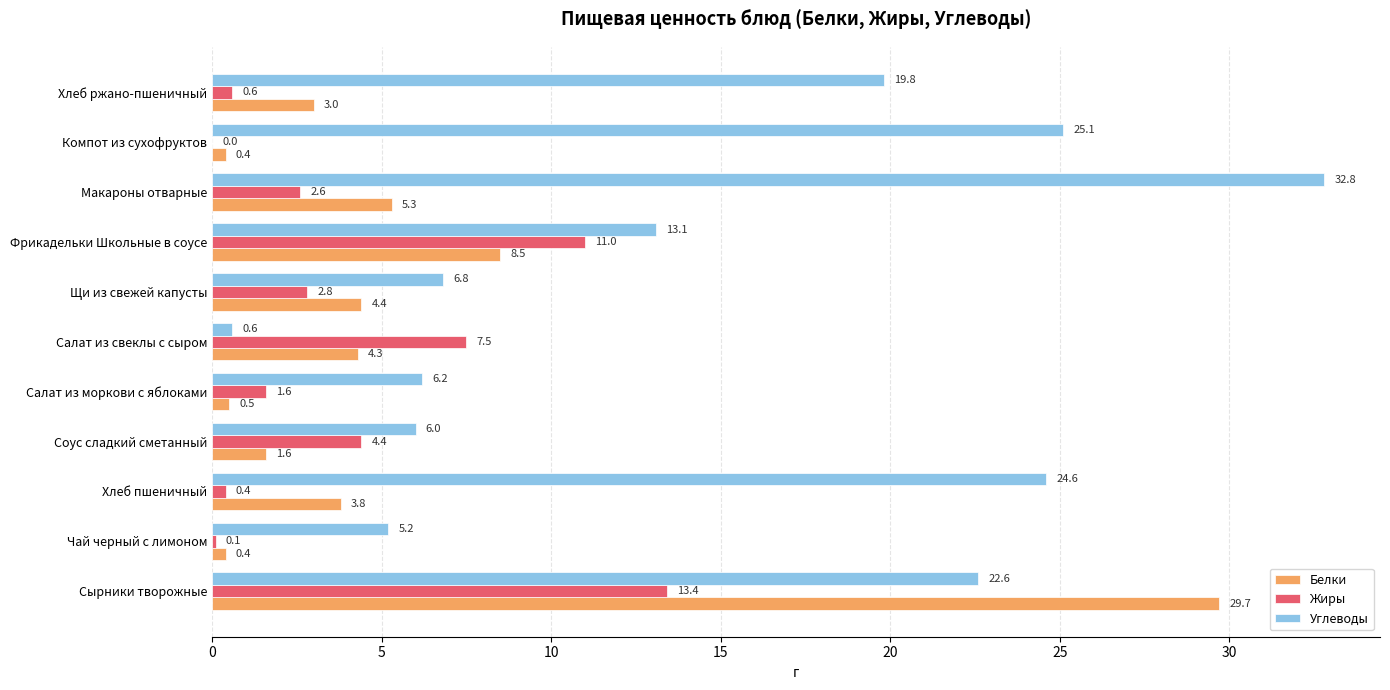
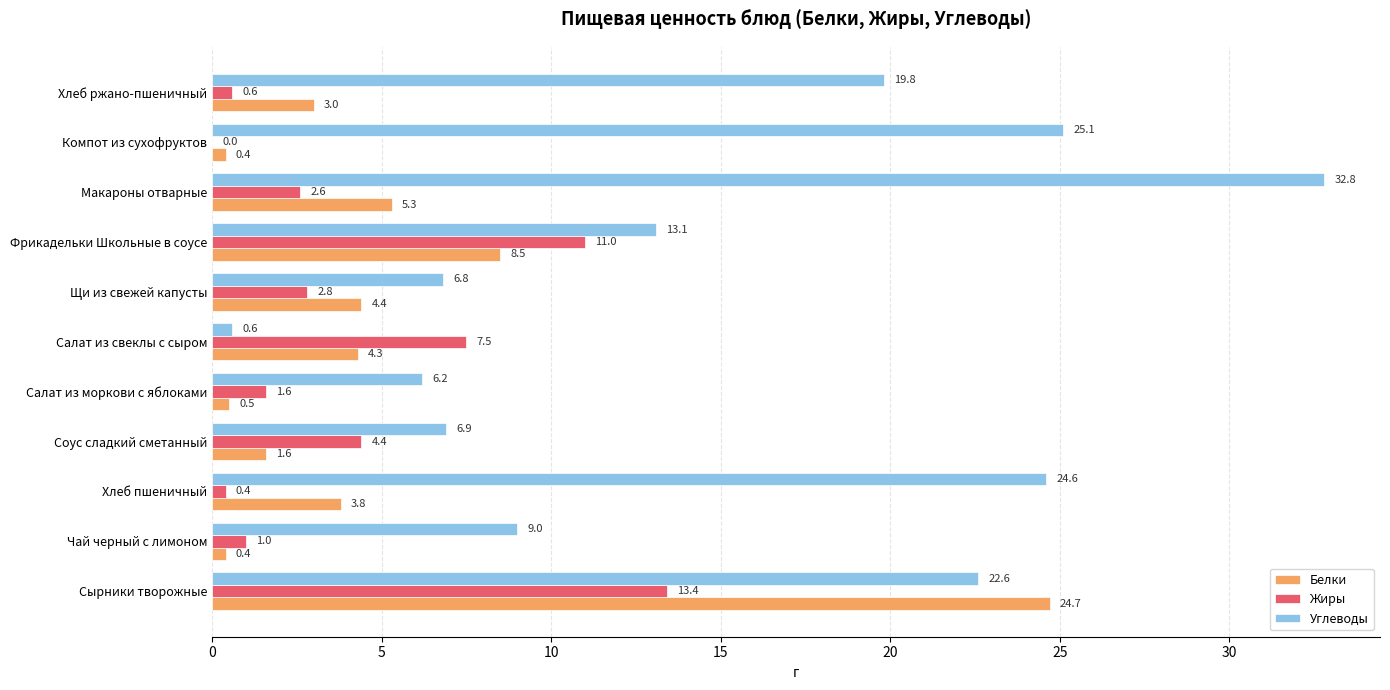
  {
    "Белки": {
      "Хлеб ржано-пшеничный": 3.0,
      "Компот из сухофруктов": 0.4,
      "Макароны отварные": 5.3,
      "Фрикадельки Школьные в соусе": 8.5,
      "Щи из свежей капусты": 4.4,
      "Салат из свеклы с сыром": 4.3,
      "Салат из моркови с яблоками": 0.5,
      "Соус сладкий сметанный": 1.6,
      "Хлеб пшеничный": 3.8,
      "Чай черный с лимоном": 0.4,
-     "Сырники творожные": 29.7
+     "Сырники творожные": 24.7
    },
    "Жиры": {
      "Хлеб ржано-пшеничный": 0.6,
      "Компот из сухофруктов": 0.0,
      "Макароны отварные": 2.6,
      "Фрикадельки Школьные в соусе": 11.0,
      "Щи из свежей капусты": 2.8,
      "Салат из свеклы с сыром": 7.5,
      "Салат из моркови с яблоками": 1.6,
      "Соус сладкий сметанный": 4.4,
      "Хлеб пшеничный": 0.4,
-     "Чай черный с лимоном": 0.1,
+     "Чай черный с лимоном": 1.0,
      "Сырники творожные": 13.4
    },
    "Углеводы": {
      "Хлеб ржано-пшеничный": 19.8,
      "Компот из сухофруктов": 25.1,
      "Макароны отварные": 32.8,
      "Фрикадельки Школьные в соусе": 13.1,
      "Щи из свежей капусты": 6.8,
      "Салат из свеклы с сыром": 0.6,
      "Салат из моркови с яблоками": 6.2,
-     "Соус сладкий сметанный": 6.0,
+     "Соус сладкий сметанный": 6.9,
      "Хлеб пшеничный": 24.6,
-     "Чай черный с лимоном": 5.2,
+     "Чай черный с лимоном": 9.0,
      "Сырники творожные": 22.6
    }
  }
